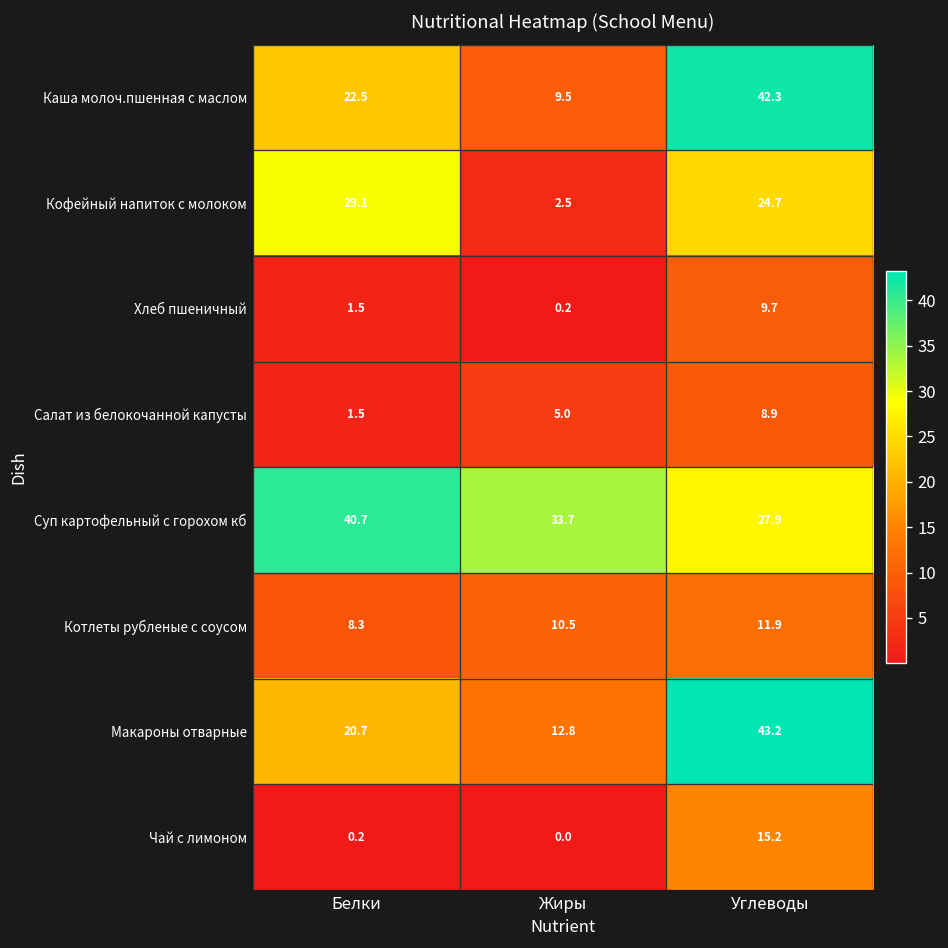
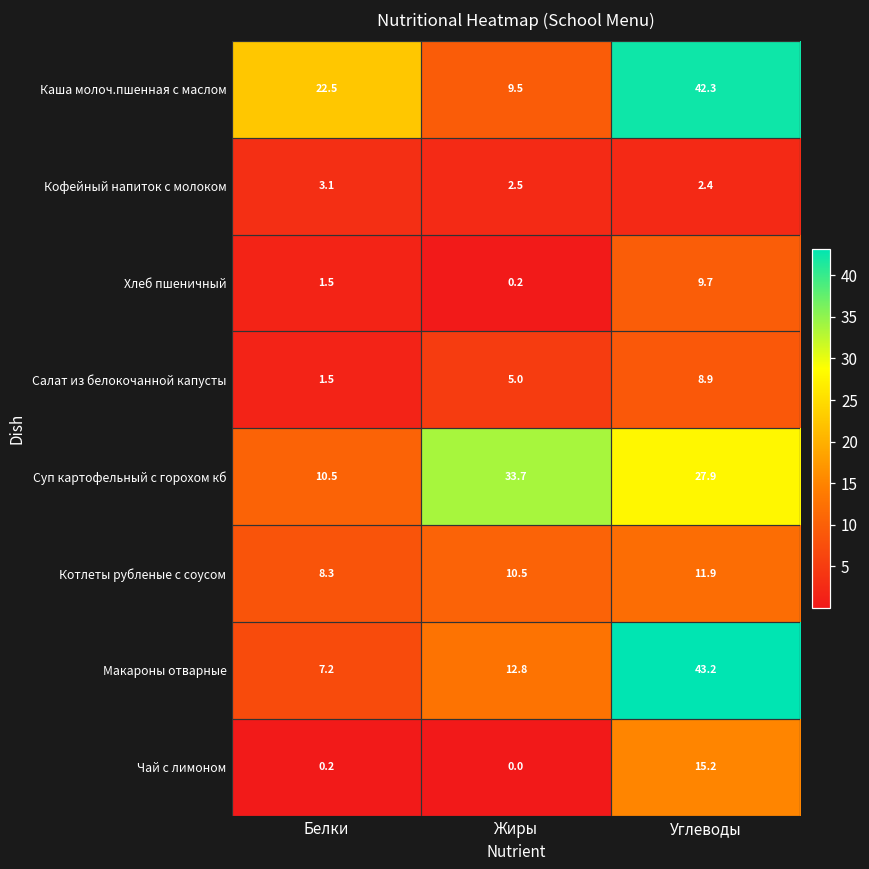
  {
    "Каша молоч.пшенная с маслом": {
      "Белки": 22.5,
      "Жиры": 9.5,
      "Углеводы": 42.3
    },
    "Кофейный напиток с молоком": {
-     "Белки": 29.1,
+     "Белки": 3.1,
      "Жиры": 2.5,
-     "Углеводы": 24.7
+     "Углеводы": 2.4
    },
    "Хлеб пшеничный": {
      "Белки": 1.5,
      "Жиры": 0.2,
      "Углеводы": 9.7
    },
    "Салат из белокочанной капусты": {
      "Белки": 1.5,
      "Жиры": 5.0,
      "Углеводы": 8.9
    },
    "Суп картофельный с горохом кб": {
-     "Белки": 40.7,
+     "Белки": 10.5,
      "Жиры": 33.7,
      "Углеводы": 27.9
    },
    "Котлеты рубленые с соусом": {
      "Белки": 8.3,
      "Жиры": 10.5,
      "Углеводы": 11.9
    },
    "Макароны отварные": {
-     "Белки": 20.7,
+     "Белки": 7.2,
      "Жиры": 12.8,
      "Углеводы": 43.2
    },
    "Чай с лимоном": {
      "Белки": 0.2,
      "Жиры": 0.0,
      "Углеводы": 15.2
    }
  }
